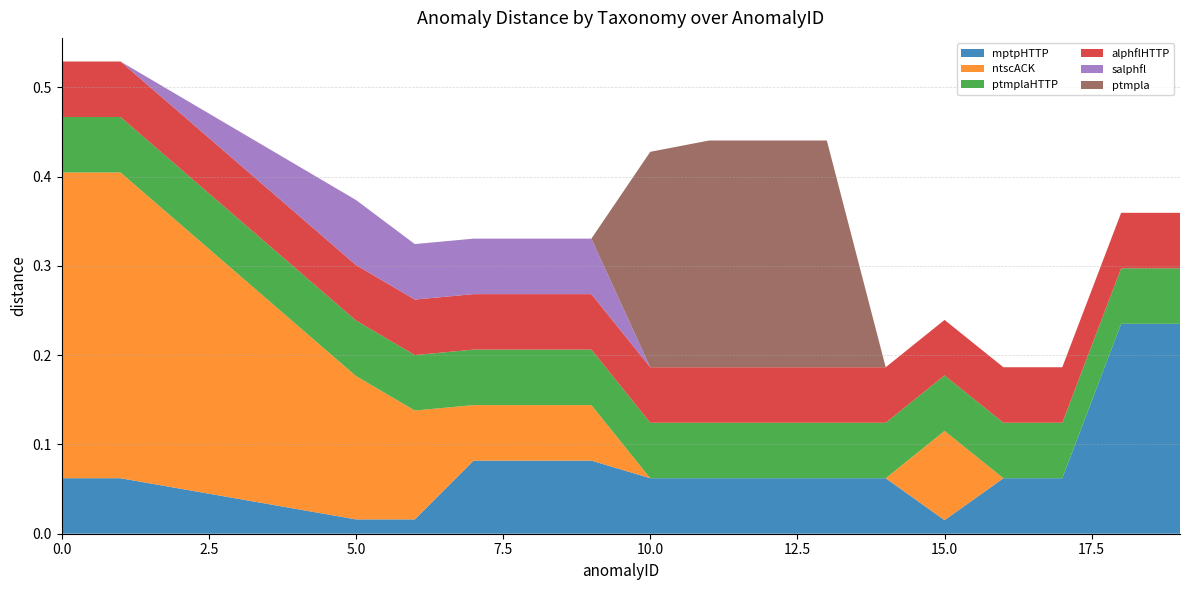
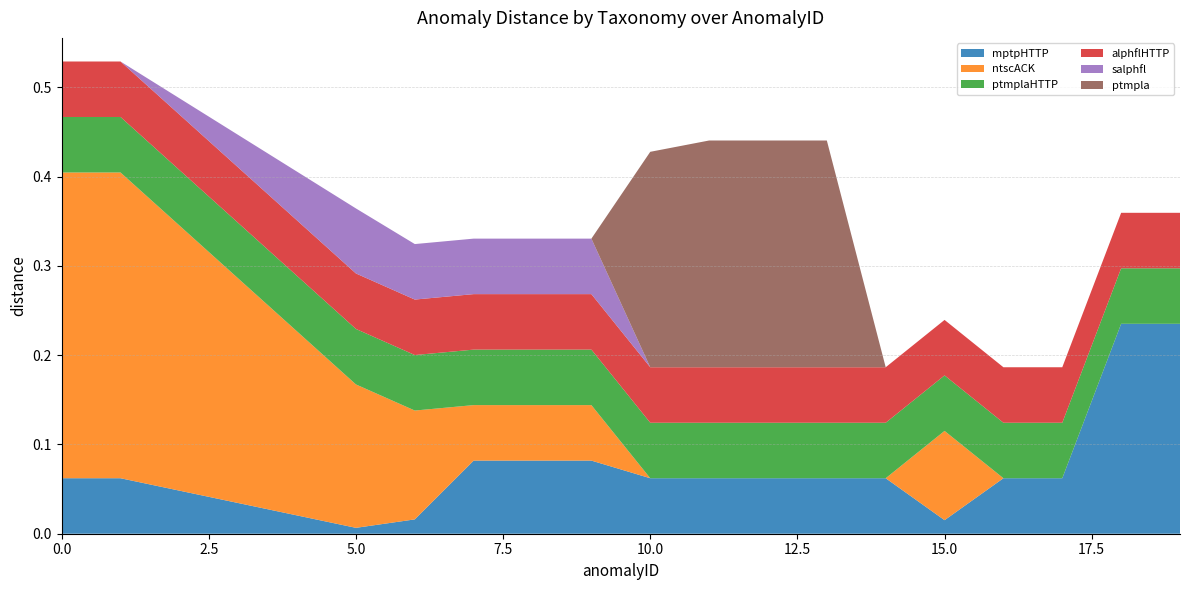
  {
    "mptpHTTP": {
      "0.0": 0.06,
-     "5.0": 0.02,
+     "5.0": 0.01,
      "15.0": 0.02
    },
    "ntscACK": {
      "0.0": 0.34,
      "5.0": 0.16,
      "15.0": 0.10
    },
    "ptmplaHTTP": {
      "0.0": 0.06,
      "5.0": 0.06,
      "10.0": 0.06,
      "15.0": 0.06
    },
    "alphflHTTP": {
      "5.0": 0.06
    },
    "ptmpla": {
      "10.0": 0.24
    }
  }
